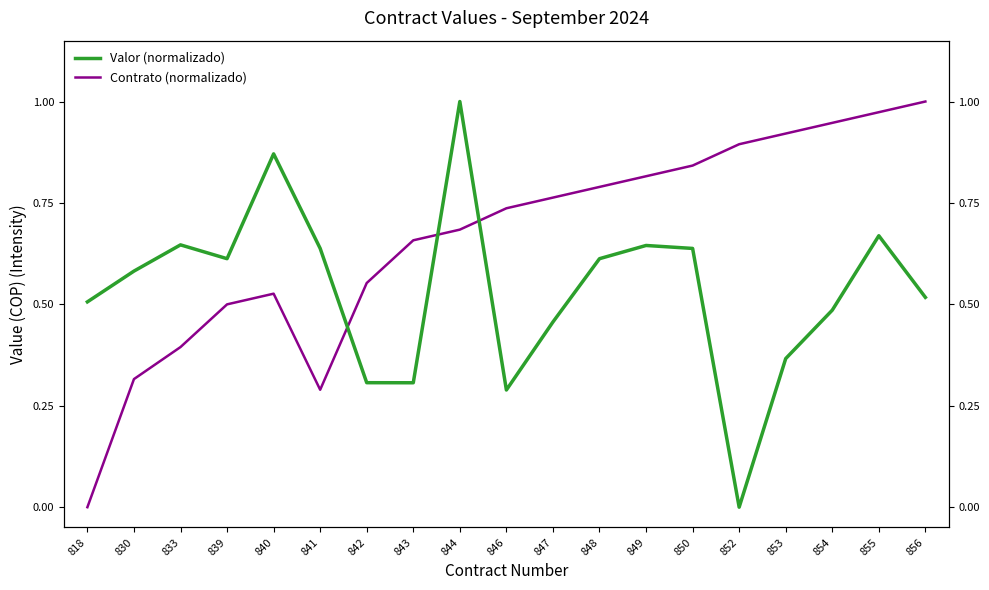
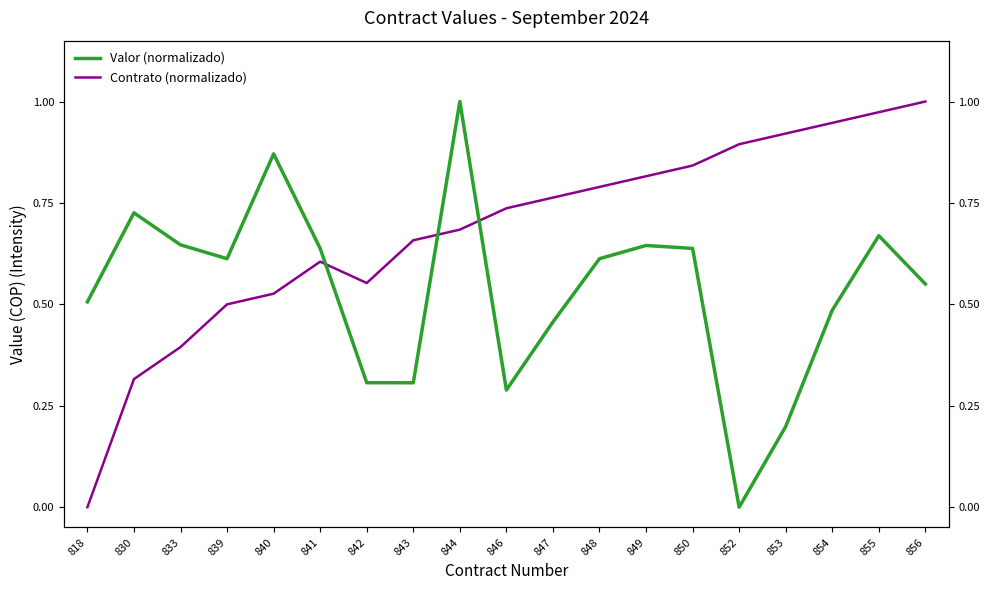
  {
    "Valor (normalizado)": {
      "818": 0.51,
-     "830": 0.58,
+     "830": 0.73,
      "833": 0.65,
      "839": 0.61,
      "840": 0.87,
      "841": 0.64,
      "842": 0.31,
      "843": 0.31,
      "844": 1.00,
      "846": 0.29,
      "847": 0.46,
      "848": 0.61,
      "849": 0.65,
      "850": 0.64,
      "852": 0.00,
-     "853": 0.37,
+     "853": 0.20,
      "854": 0.49,
      "855": 0.67,
-     "856": 0.52
+     "856": 0.55
    },
    "Contrato (normalizado)": {
      "818": 0.00,
      "830": 0.32,
      "833": 0.39,
      "839": 0.50,
      "840": 0.53,
-     "841": 0.29,
+     "841": 0.61,
      "842": 0.55,
      "843": 0.66,
      "844": 0.68,
      "846": 0.74,
      "847": 0.76,
      "848": 0.79,
      "849": 0.82,
      "850": 0.84,
      "852": 0.89,
      "853": 0.92,
      "854": 0.95,
      "855": 0.97,
      "856": 1.00
    }
  }
